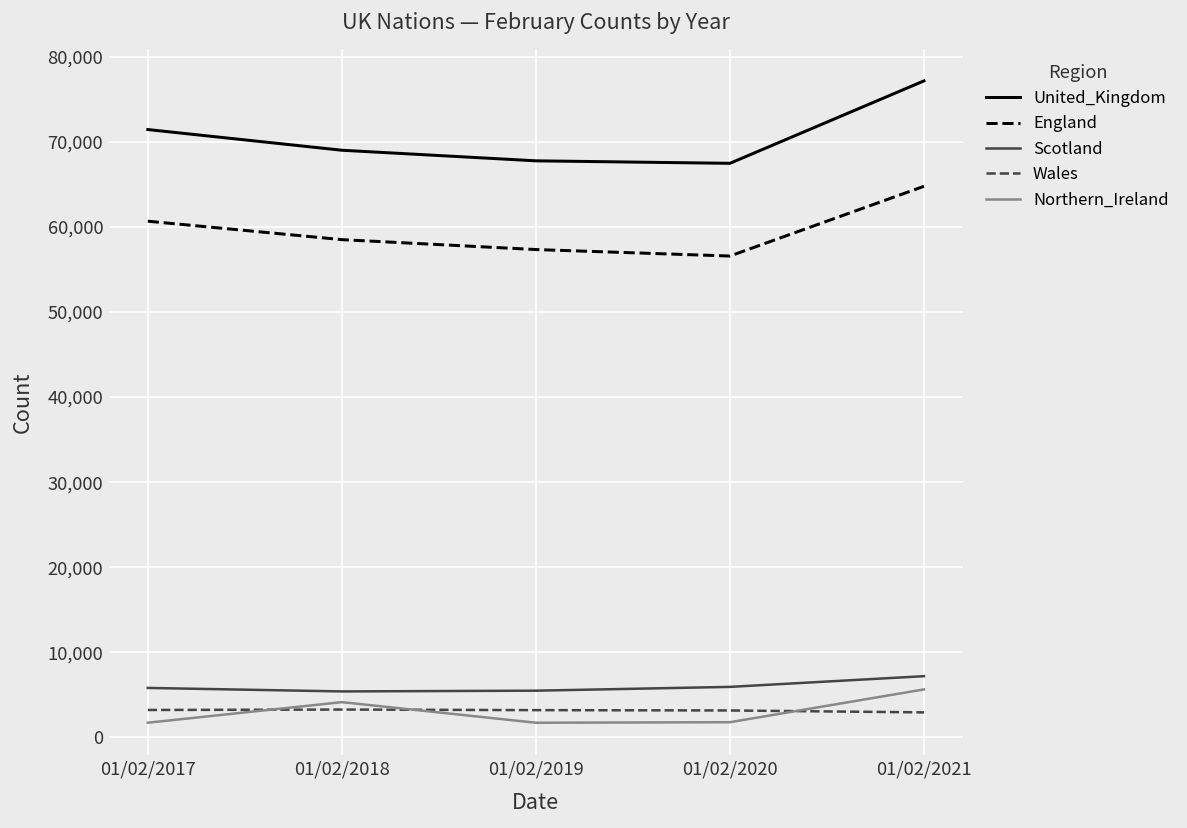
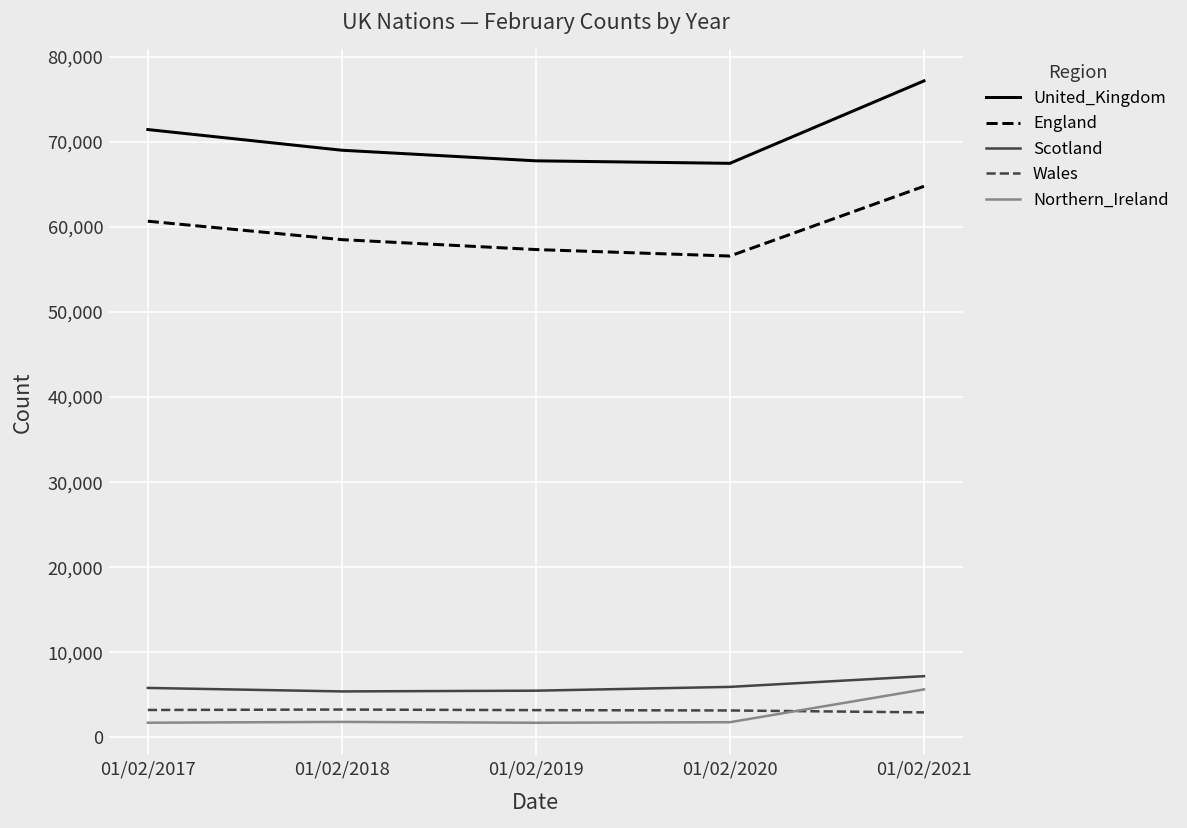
  {
    "Northern_Ireland": {
      "01/02/2017": "2,000",
-     "01/02/2018": "4,000",
+     "01/02/2018": "2,000",
      "01/02/2019": "2,000",
      "01/02/2020": "2,000",
      "01/02/2021": "6,000"
    }
  }
